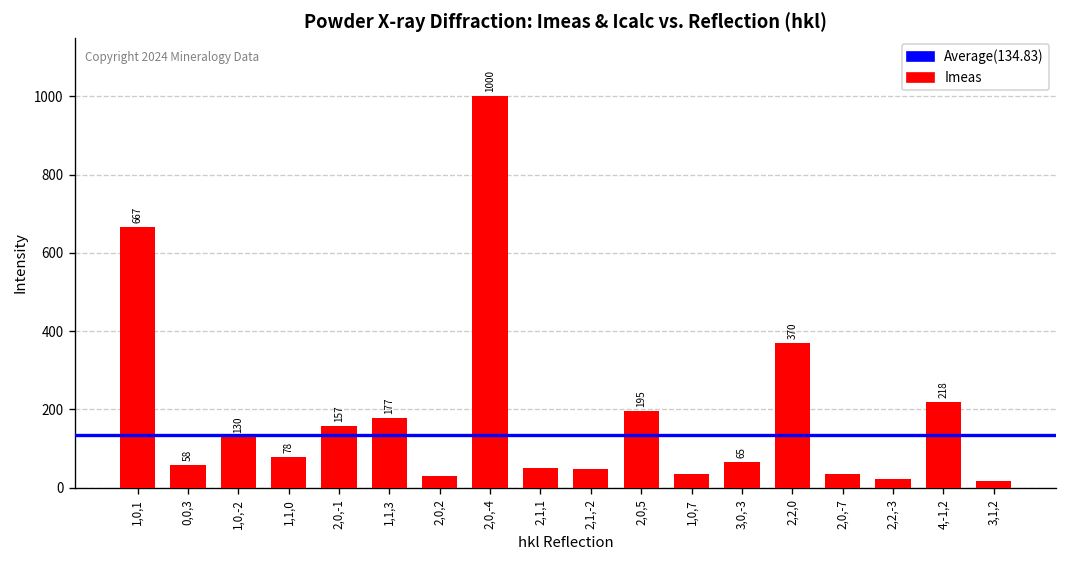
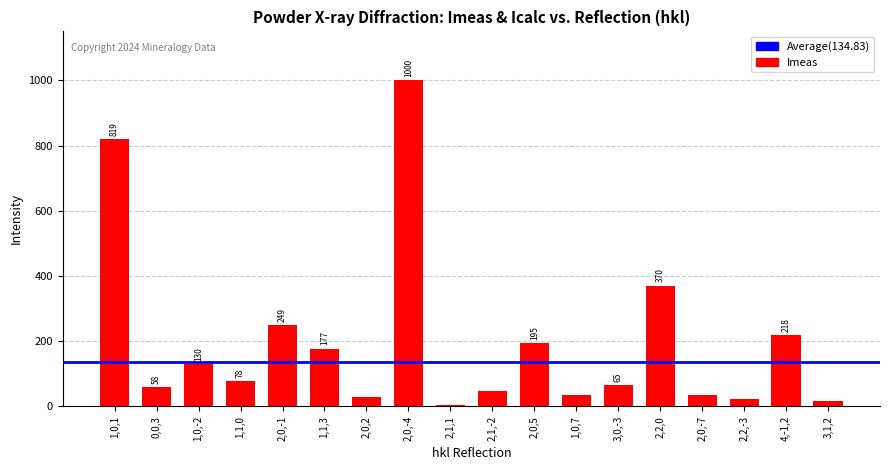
  {
-   "1,0,1": 667,
+   "1,0,1": 819,
    "0,0,3": 58,
    "1,0,-2": 130,
    "1,1,0": 78,
-   "2,0,-1": 157,
+   "2,0,-1": 249,
    "1,1,3": 177,
    "2,0,-4": 1000,
-   "2,1,1": 50,
+   "2,1,1": 0,
    "2,0,5": 195,
    "3,0,-3": 65,
    "2,2,0": 370,
    "4,-1,2": 218
  }
